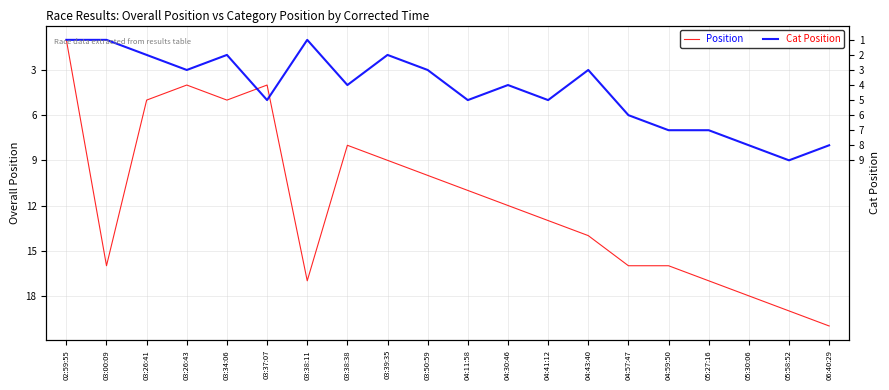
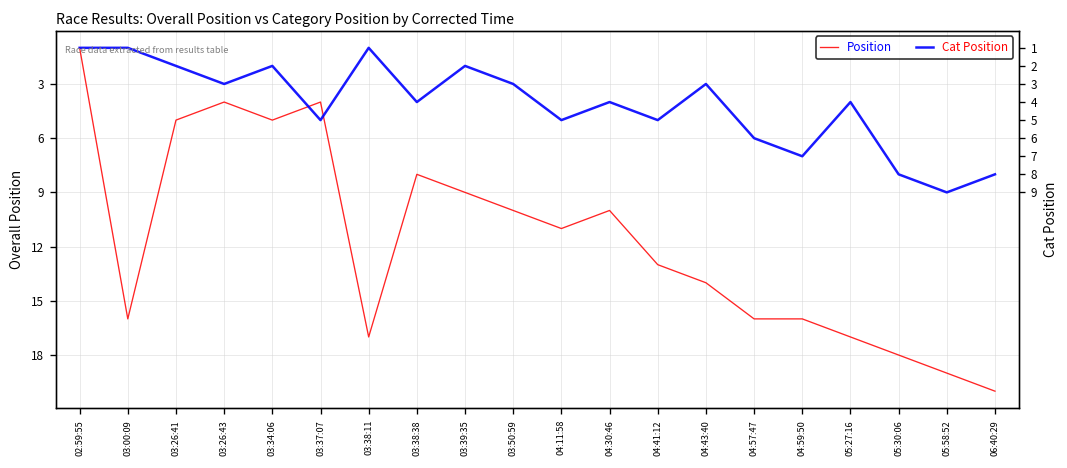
  {
    "Position": {
      "03:00:09": 16,
      "03:26:41": 5,
      "03:26:43": 4,
      "03:34:06": 5,
      "03:37:07": 4,
      "03:38:11": 17,
      "03:38:38": 8,
      "03:39:35": 9,
      "03:50:59": 10,
      "04:11:58": 11,
-     "04:30:46": 12,
+     "04:30:46": 10,
      "04:41:12": 13,
      "04:43:40": 14,
      "04:57:47": 16,
      "04:59:50": 16,
      "05:27:16": 17,
      "05:30:06": 18,
      "05:58:52": 19,
      "06:40:29": 20
    },
    "Cat Position": {
      "03:00:09": 1,
      "03:26:41": 2,
      "03:26:43": 3,
      "03:34:06": 2,
      "03:37:07": 5,
      "03:38:11": 1,
      "03:38:38": 4,
      "03:39:35": 2,
      "03:50:59": 3,
      "04:11:58": 5,
      "04:30:46": 4,
      "04:41:12": 5,
      "04:43:40": 3,
      "04:57:47": 6,
      "04:59:50": 7,
-     "05:27:16": 7,
+     "05:27:16": 4,
      "05:30:06": 8,
      "05:58:52": 9,
      "06:40:29": 8
    }
  }
